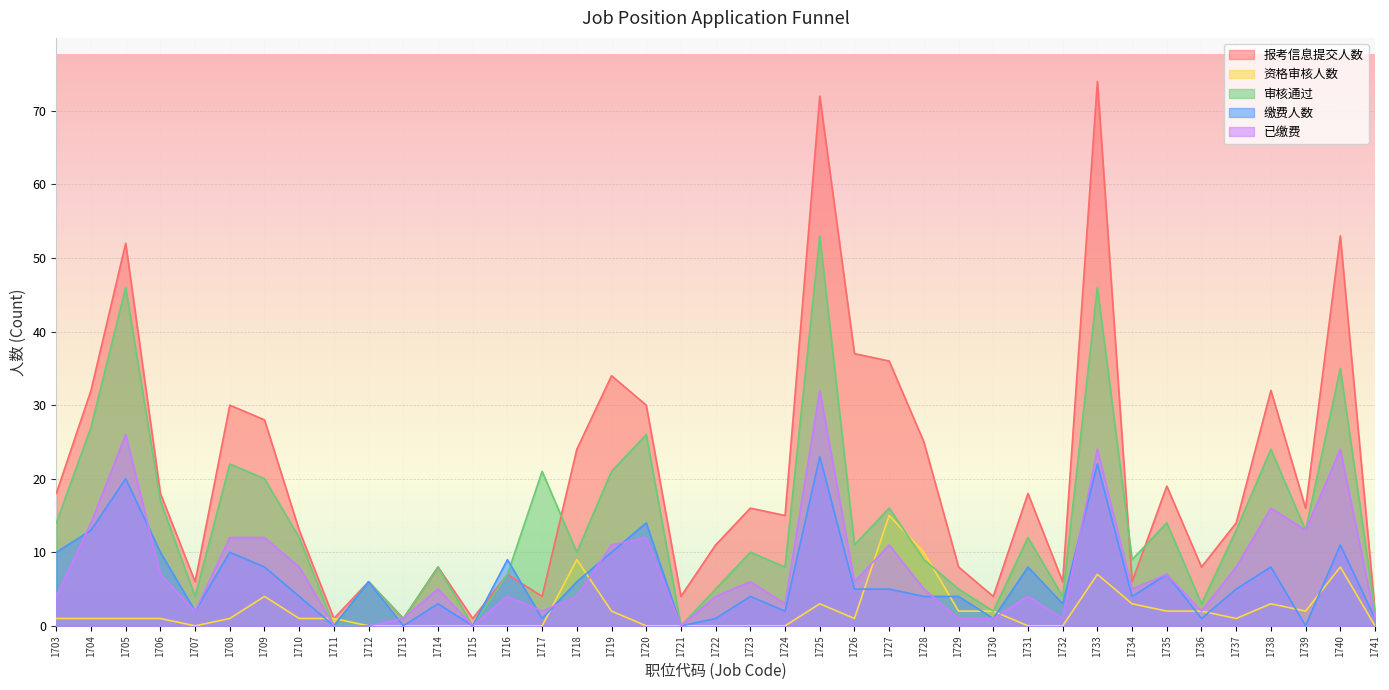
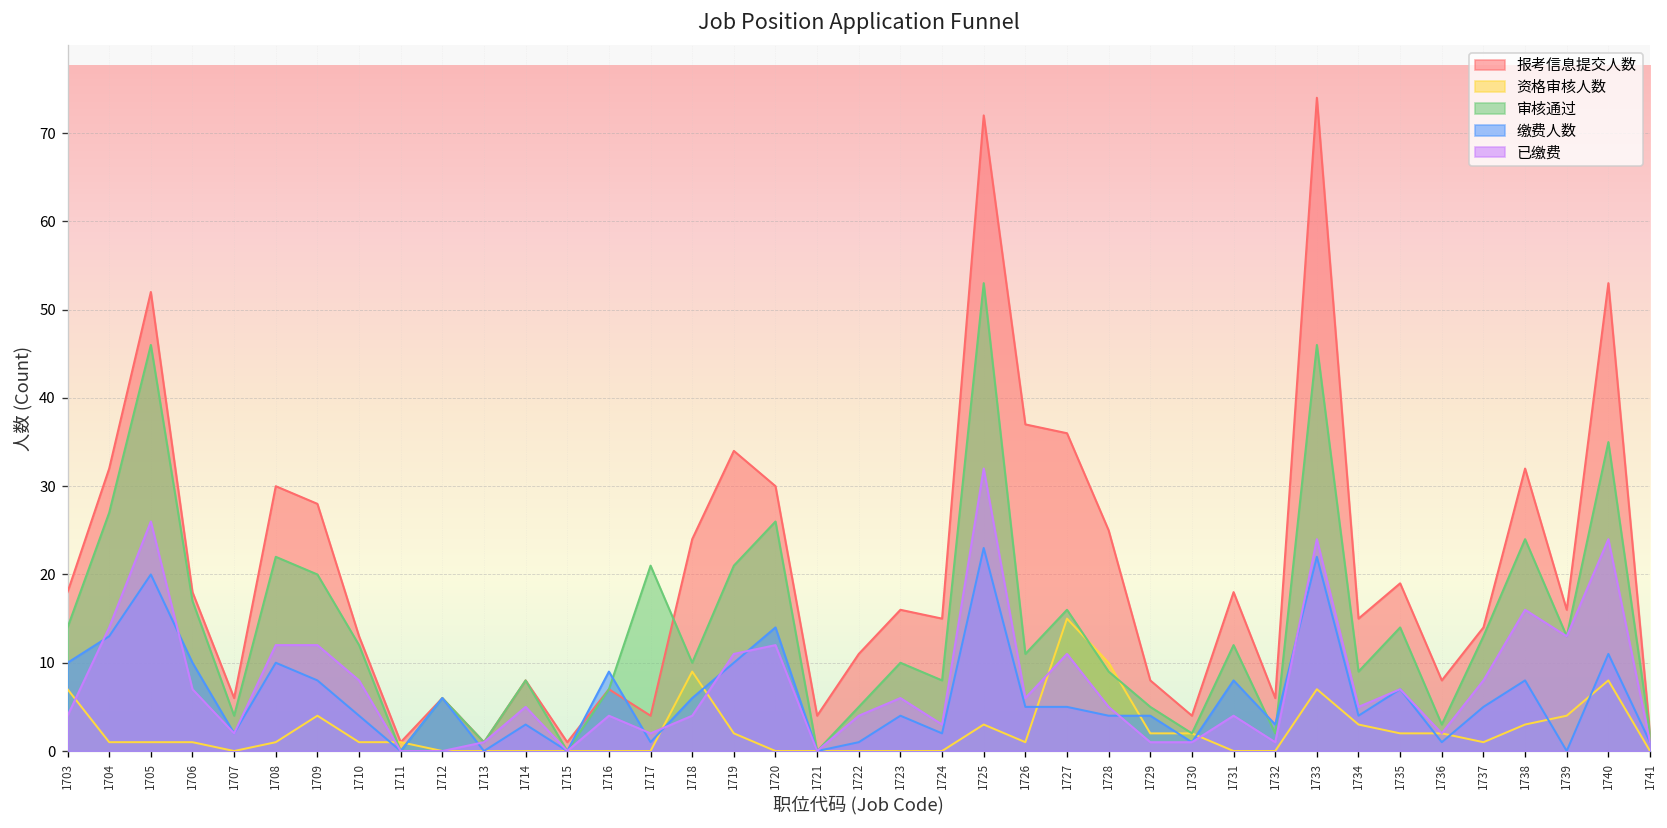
  {
    "报考信息提交人数": {
      "1703": 18,
      "1704": 32,
      "1705": 52,
      "1706": 18,
      "1707": 6,
      "1708": 30,
      "1709": 28,
      "1710": 13,
      "1715": 1,
      "1717": 4,
      "1718": 24,
      "1719": 34,
      "1720": 30,
      "1721": 4,
      "1722": 11,
      "1723": 16,
      "1724": 15,
      "1725": 72,
      "1726": 37,
      "1727": 36,
      "1728": 25,
      "1729": 8,
      "1730": 4,
      "1731": 18,
      "1732": 6,
      "1733": 74,
-     "1734": 6,
+     "1734": 15,
      "1735": 19,
      "1736": 8,
      "1737": 14,
      "1738": 32,
      "1739": 16,
      "1740": 53
    },
    "资格审核人数": {
-     "1703": 1,
+     "1703": 7,
      "1704": 1,
      "1705": 1,
      "1706": 1,
      "1707": 0,
      "1708": 1,
      "1709": 4,
      "1710": 1,
      "1714": 0,
      "1716": 0,
      "1717": 0,
      "1718": 9,
      "1719": 2,
      "1720": 0,
      "1722": 0,
      "1723": 0,
      "1724": 0,
      "1725": 3,
      "1726": 1,
      "1727": 15,
      "1728": 10,
      "1729": 2,
      "1731": 0,
      "1732": 0,
      "1733": 7,
      "1734": 3,
      "1735": 2,
      "1737": 1,
      "1738": 3,
-     "1739": 2,
+     "1739": 4,
      "1740": 8,
      "1741": 0
    },
    "审核通过": {
      "1703": 14,
      "1704": 27,
      "1705": 46,
      "1706": 17,
      "1707": 4,
      "1708": 22,
      "1709": 20,
      "1710": 12,
      "1717": 21,
      "1718": 10,
      "1719": 21,
      "1720": 26,
      "1722": 5,
      "1723": 10,
      "1724": 8,
      "1725": 53,
      "1726": 11,
      "1727": 16,
      "1728": 9,
      "1729": 5,
      "1731": 12,
-     "1732": 4,
+     "1732": 2,
      "1733": 46,
      "1734": 9,
      "1735": 14,
      "1736": 3,
      "1737": 13,
      "1738": 24,
      "1740": 35
    },
    "缴费人数": {
      "1703": 10,
      "1704": 13,
      "1705": 20,
      "1706": 10,
      "1708": 10,
      "1709": 8,
      "1710": 4,
      "1714": 3,
      "1716": 9,
      "1717": 1,
      "1718": 6,
      "1719": 10,
      "1720": 14,
      "1722": 1,
      "1723": 4,
      "1724": 2,
      "1725": 23,
      "1726": 5,
      "1727": 5,
      "1728": 4,
      "1729": 4,
      "1731": 8,
      "1732": 3,
      "1733": 22,
      "1734": 4,
      "1736": 1,
      "1737": 5,
      "1738": 8,
      "1739": 0,
      "1740": 11
    },
    "已缴费": {
      "1703": 4,
      "1704": 14,
      "1705": 26,
      "1706": 7,
      "1708": 12,
      "1709": 12,
      "1710": 8,
      "1714": 5,
      "1716": 4,
      "1717": 2,
      "1718": 4,
      "1719": 11,
      "1720": 12,
      "1722": 4,
      "1723": 6,
      "1724": 3,
      "1725": 32,
      "1726": 6,
      "1727": 11,
      "1728": 5,
      "1729": 1,
      "1731": 4,
      "1732": 1,
      "1733": 24,
      "1734": 5,
      "1737": 8,
      "1738": 16,
      "1740": 24
    }
  }
